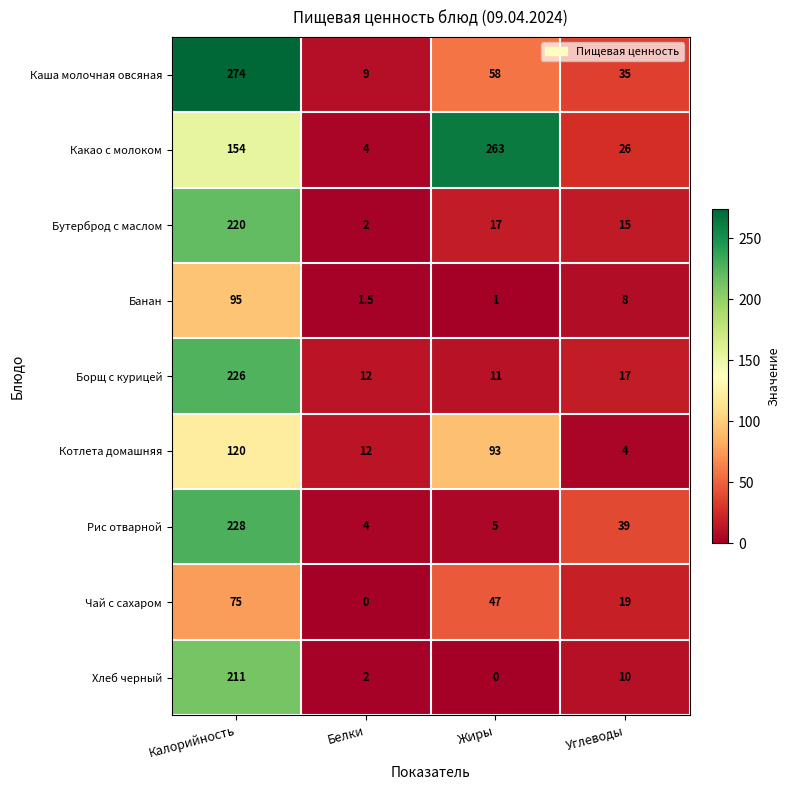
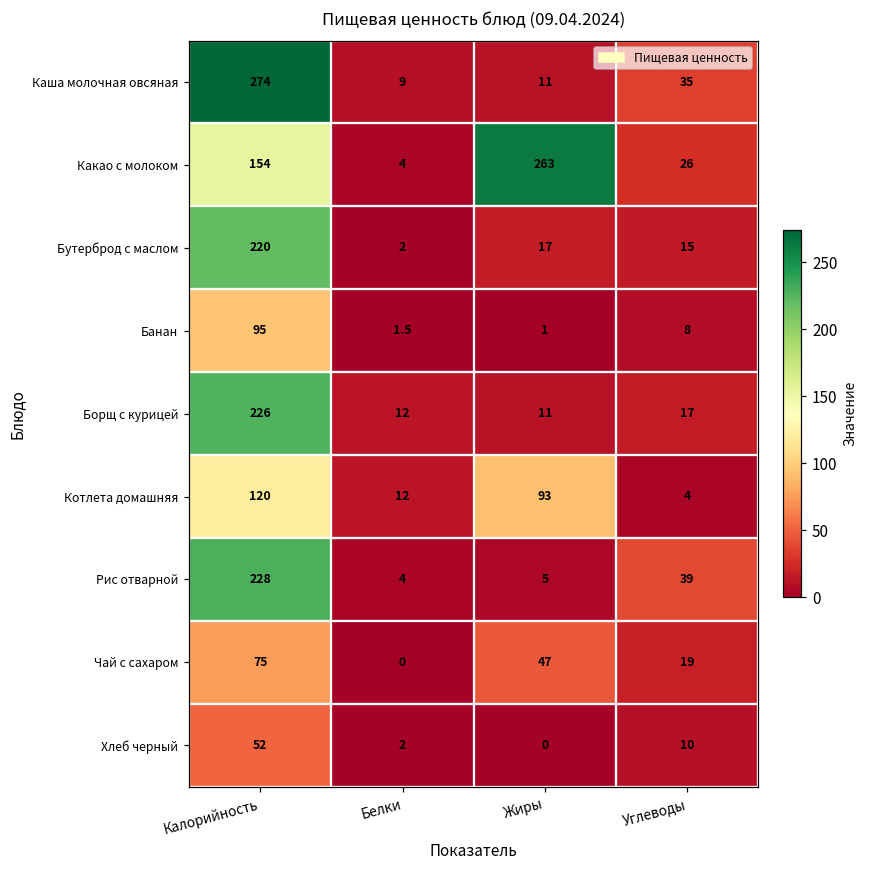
  {
    "Каша молочная овсяная": {
      "Калорийность": 274,
      "Белки": 9,
-     "Жиры": 58,
+     "Жиры": 11,
      "Углеводы": 35
    },
    "Какао с молоком": {
      "Калорийность": 154,
      "Белки": 4,
      "Жиры": 263,
      "Углеводы": 26
    },
    "Бутерброд с маслом": {
      "Калорийность": 220,
      "Белки": 2,
      "Жиры": 17,
      "Углеводы": 15
    },
    "Банан": {
      "Калорийность": 95,
      "Белки": 1.5,
      "Жиры": 1,
      "Углеводы": 8
    },
    "Борщ с курицей": {
      "Калорийность": 226,
      "Белки": 12,
      "Жиры": 11,
      "Углеводы": 17
    },
    "Котлета домашняя": {
      "Калорийность": 120,
      "Белки": 12,
      "Жиры": 93,
      "Углеводы": 4
    },
    "Рис отварной": {
      "Калорийность": 228,
      "Белки": 4,
      "Жиры": 5,
      "Углеводы": 39
    },
    "Чай с сахаром": {
      "Калорийность": 75,
      "Белки": 0,
      "Жиры": 47,
      "Углеводы": 19
    },
    "Хлеб черный": {
-     "Калорийность": 211,
+     "Калорийность": 52,
      "Белки": 2,
      "Жиры": 0,
      "Углеводы": 10
    }
  }
